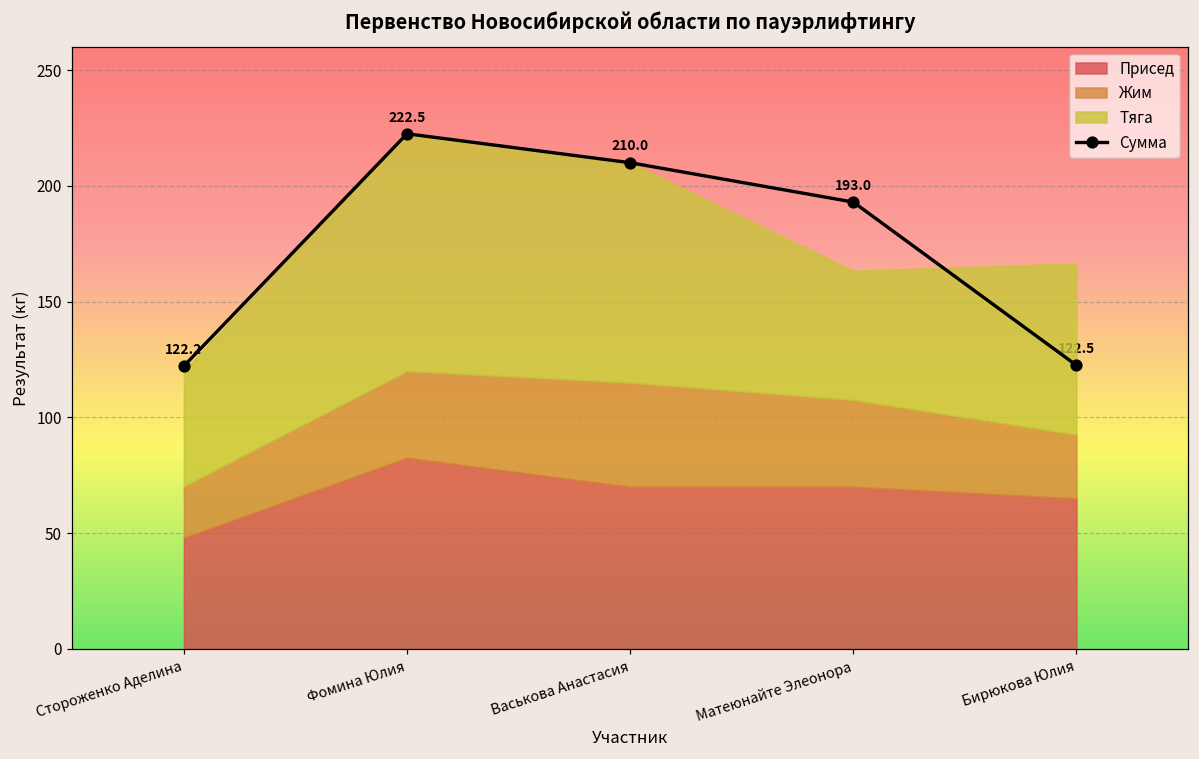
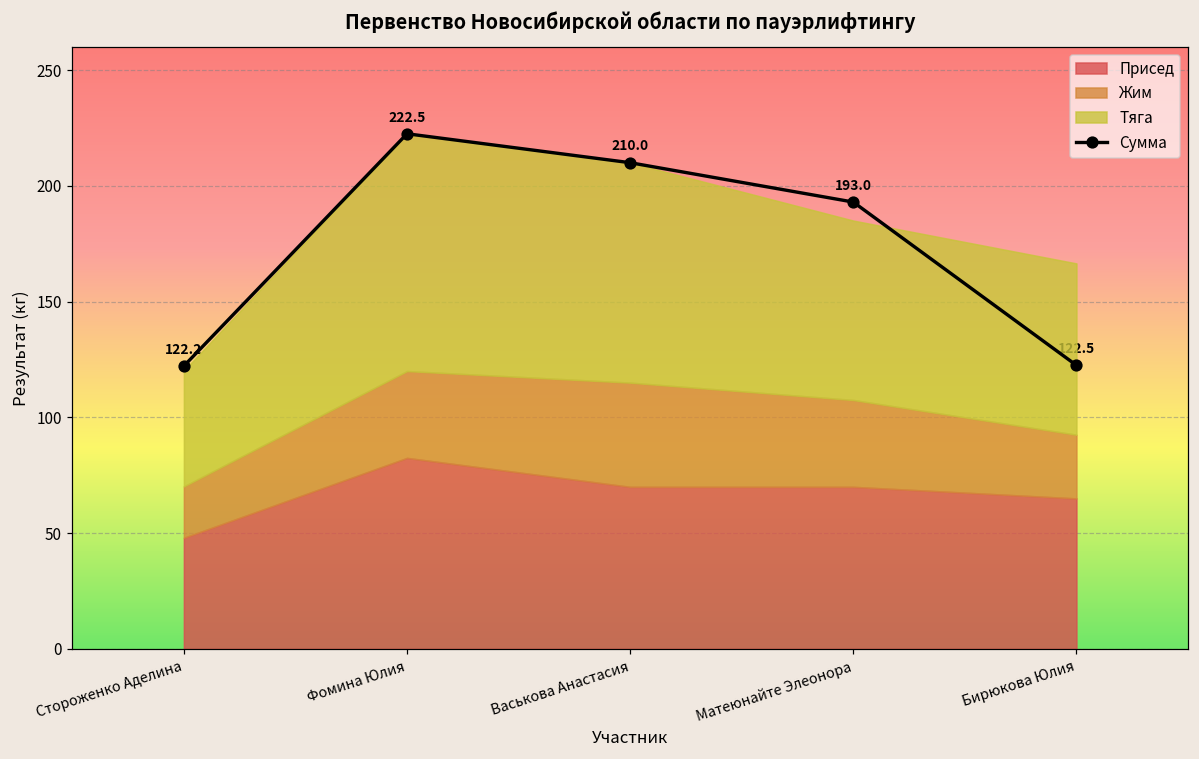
  {
    "Сумма": {
      "Стороженко Аделина": 122.2,
      "Матеюнайте Элеонора": 193.0,
      "Бирюкова Юлия": 122.5
    },
    "Присед": {
      "Стороженко Аделина": 48,
      "Фомина Юлия": 83,
      "Васькова Анастасия": 70,
      "Матеюнайте Элеонора": 70,
      "Бирюкова Юлия": 65
    },
    "Жим": {
      "Стороженко Аделина": 22,
      "Фомина Юлия": 38,
      "Васькова Анастасия": 45,
      "Матеюнайте Элеонора": 38,
      "Бирюкова Юлия": 28
    },
    "Тяга": {
      "Стороженко Аделина": 50,
-     "Матеюнайте Элеонора": 56,
+     "Матеюнайте Элеонора": 78,
      "Бирюкова Юлия": 74
    }
  }
